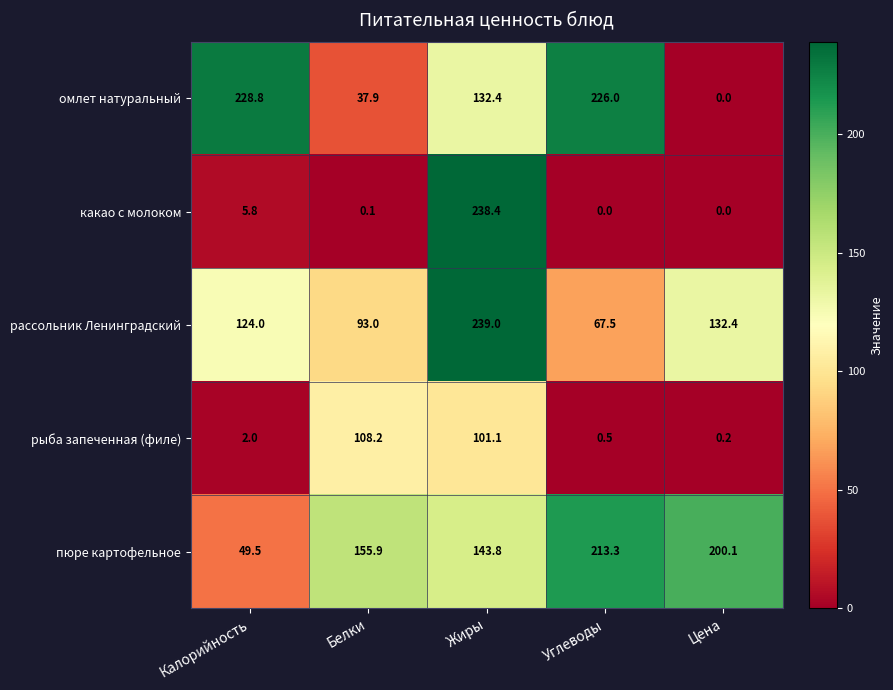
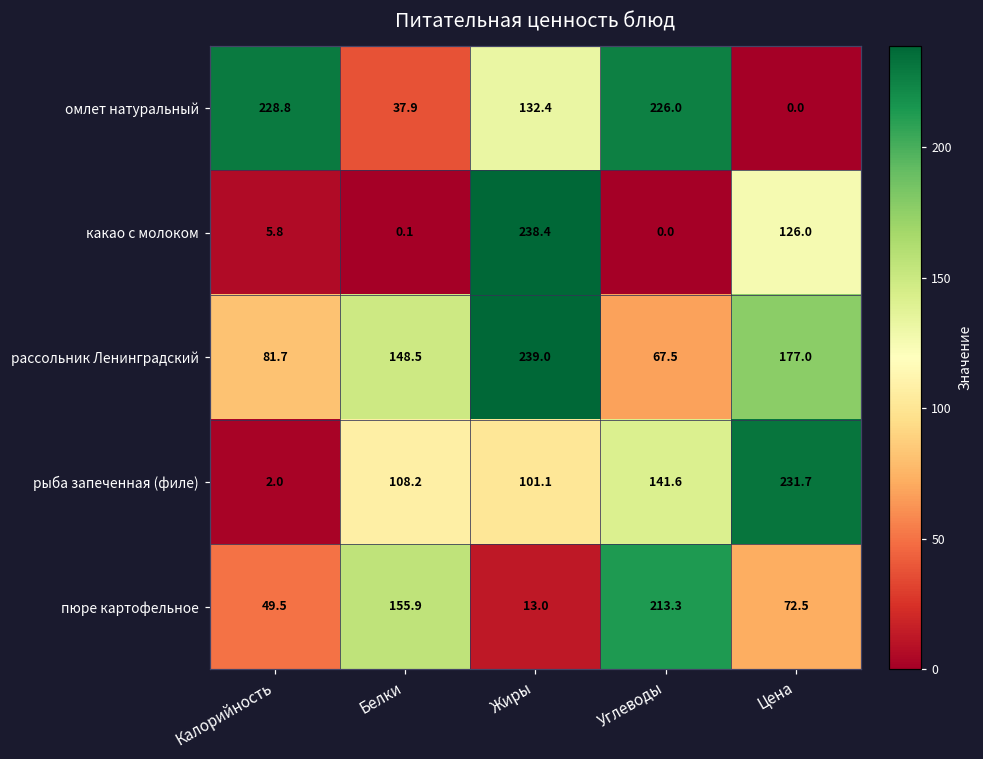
  {
    "омлет натуральный": {
      "Калорийность": 228.8,
      "Белки": 37.9,
      "Жиры": 132.4,
      "Углеводы": 226.0,
      "Цена": 0.0
    },
    "какао с молоком": {
      "Калорийность": 5.8,
      "Белки": 0.1,
      "Жиры": 238.4,
      "Углеводы": 0.0,
-     "Цена": 0.0
+     "Цена": 126.0
    },
    "рассольник Ленинградский": {
-     "Калорийность": 124.0,
-     "Белки": 93.0,
+     "Калорийность": 81.7,
+     "Белки": 148.5,
      "Жиры": 239.0,
      "Углеводы": 67.5,
-     "Цена": 132.4
+     "Цена": 177.0
    },
    "рыба запеченная (филе)": {
      "Калорийность": 2.0,
      "Белки": 108.2,
      "Жиры": 101.1,
-     "Углеводы": 0.5,
-     "Цена": 0.2
+     "Углеводы": 141.6,
+     "Цена": 231.7
    },
    "пюре картофельное": {
      "Калорийность": 49.5,
      "Белки": 155.9,
-     "Жиры": 143.8,
+     "Жиры": 13.0,
      "Углеводы": 213.3,
-     "Цена": 200.1
+     "Цена": 72.5
    }
  }
